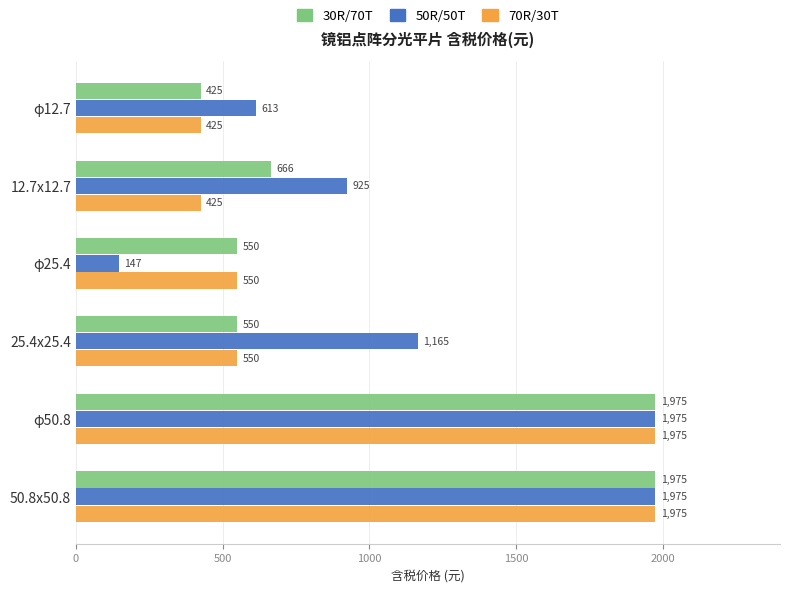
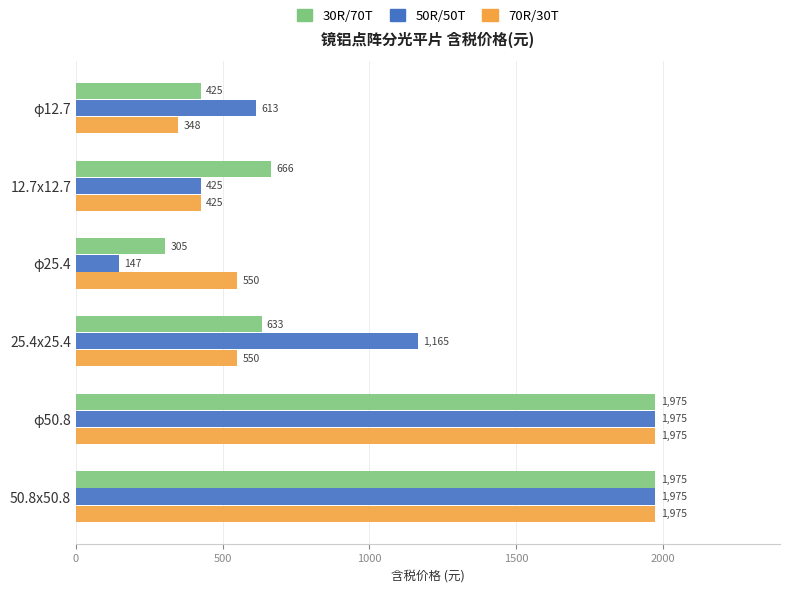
  {
    "30R/70T": {
      "φ12.7": "425",
      "12.7x12.7": "666",
-     "φ25.4": "550",
-     "25.4x25.4": "550",
+     "φ25.4": "305",
+     "25.4x25.4": "633",
      "φ50.8": "1,975",
      "50.8x50.8": "1,975"
    },
    "50R/50T": {
      "φ12.7": "613",
-     "12.7x12.7": "925",
+     "12.7x12.7": "425",
      "φ25.4": "147",
      "25.4x25.4": "1,165",
      "φ50.8": "1,975",
      "50.8x50.8": "1,975"
    },
    "70R/30T": {
-     "φ12.7": "425",
+     "φ12.7": "348",
      "12.7x12.7": "425",
      "φ25.4": "550",
      "25.4x25.4": "550",
      "φ50.8": "1,975",
      "50.8x50.8": "1,975"
    }
  }
